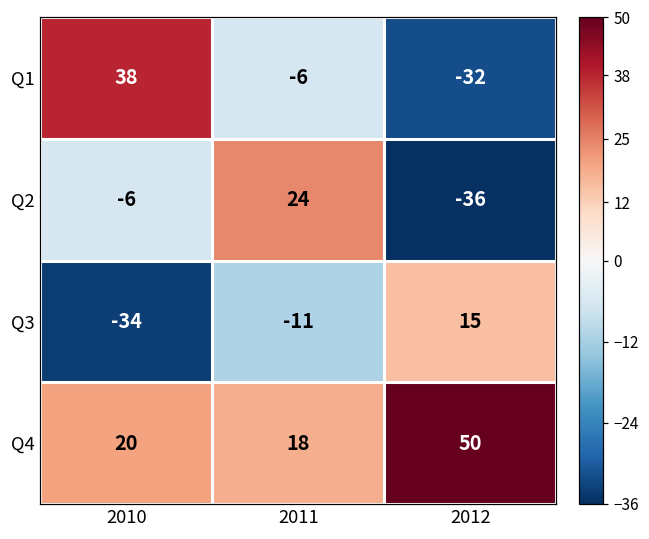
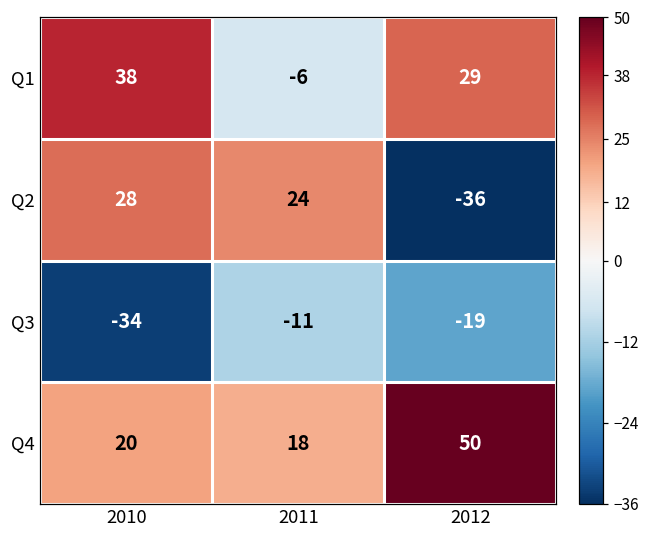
  {
    "Q1": {
      "2010": 38,
      "2011": -6,
-     "2012": -32
+     "2012": 29
    },
    "Q2": {
-     "2010": -6,
+     "2010": 28,
      "2011": 24,
      "2012": -36
    },
    "Q3": {
      "2010": -34,
      "2011": -11,
-     "2012": 15
+     "2012": -19
    },
    "Q4": {
      "2010": 20,
      "2011": 18,
      "2012": 50
    }
  }
